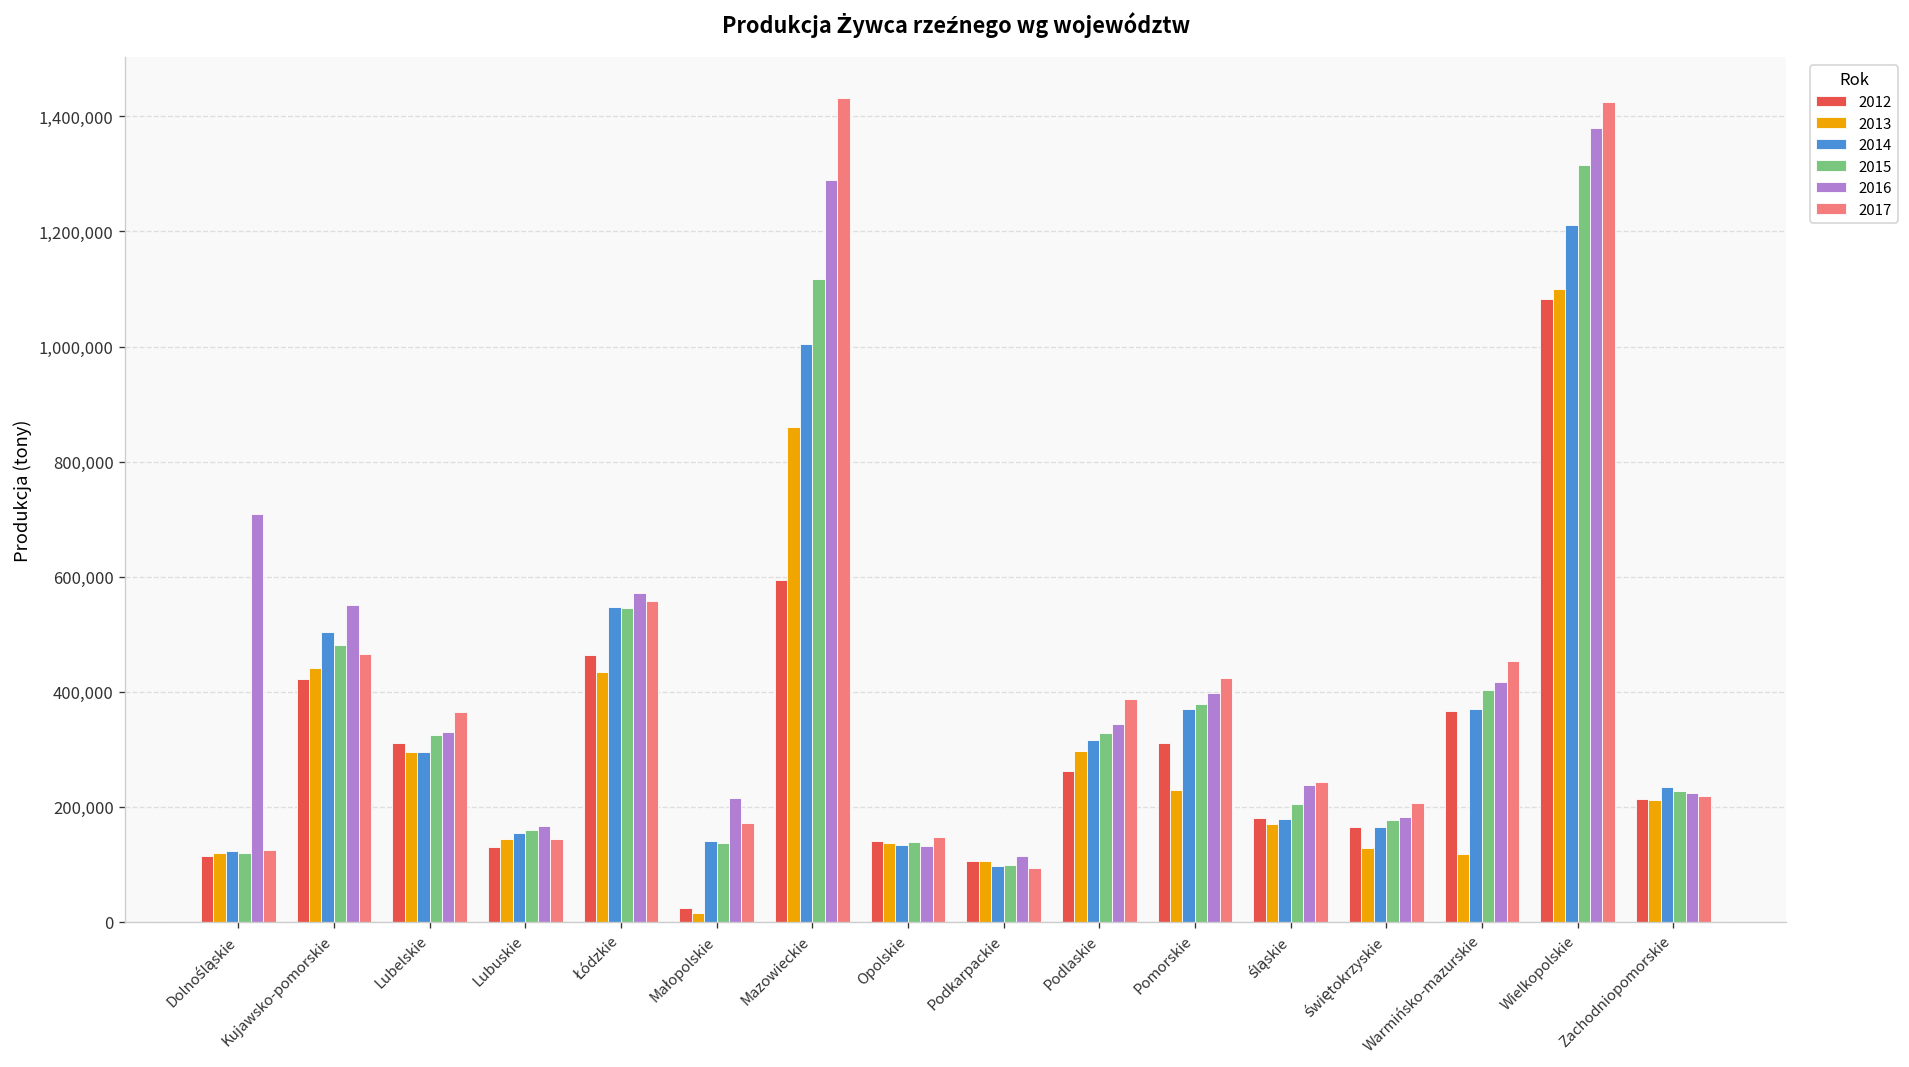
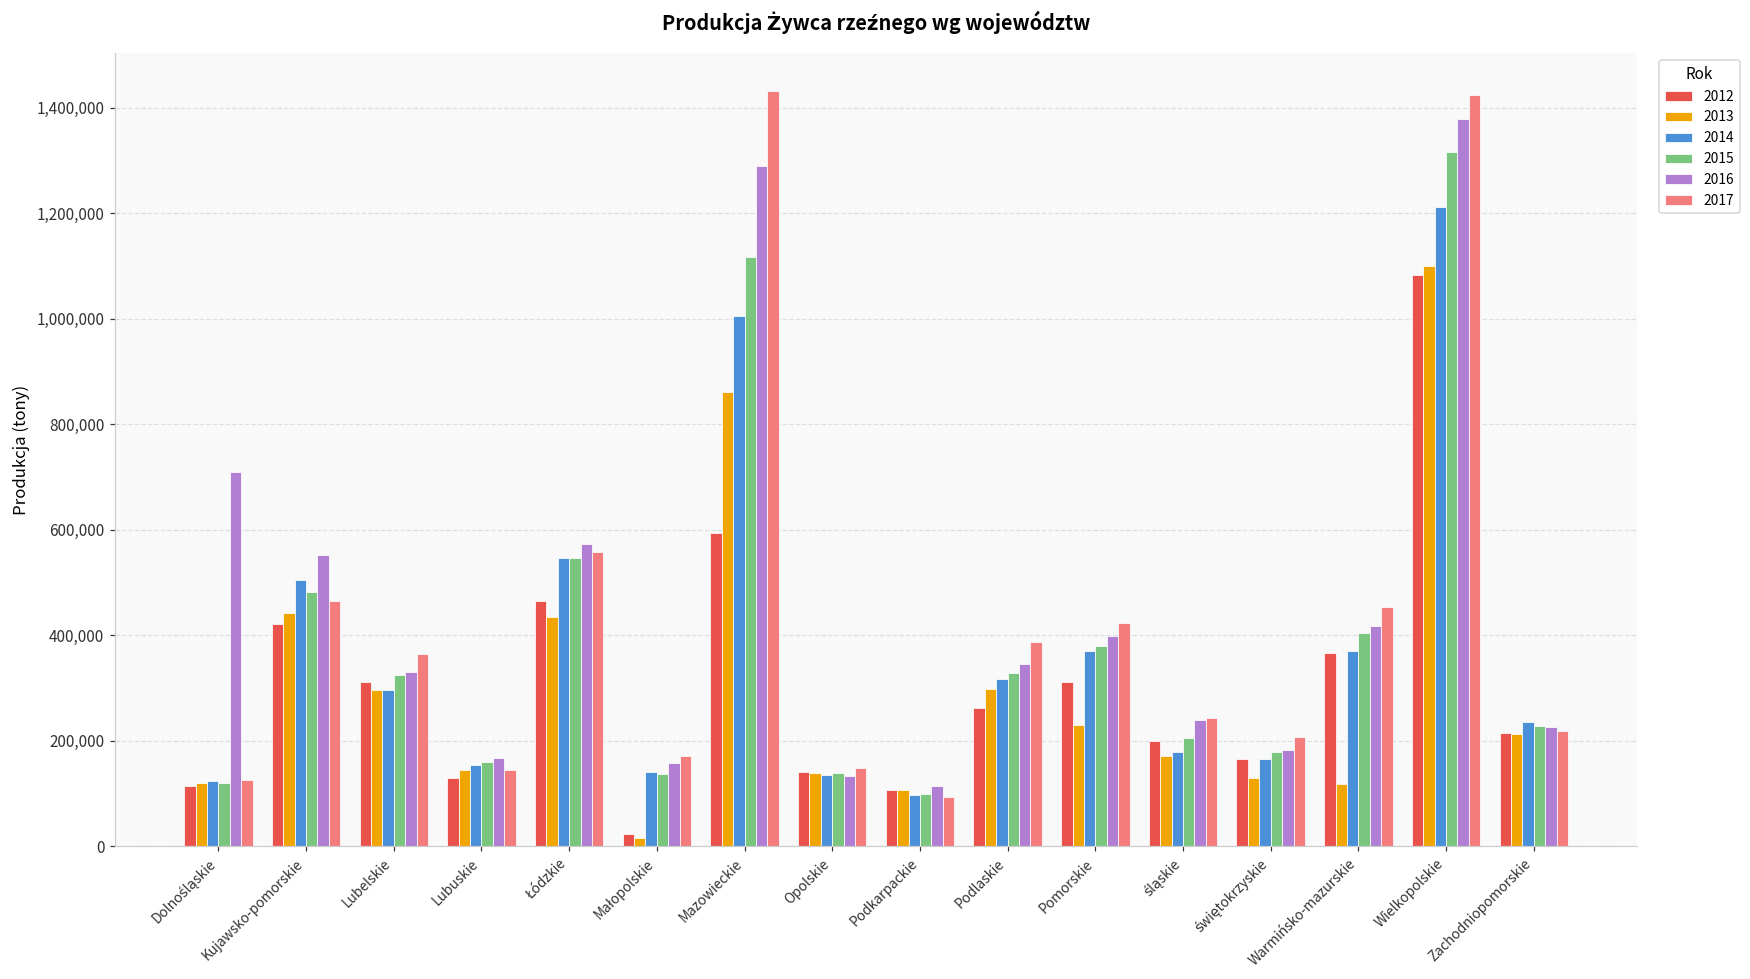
  {
    "2012": {
      "Dolnośląskie": "110,000",
      "Kujawsko-pomorskie": "420,000",
      "Lubelskie": "310,000",
      "Lubuskie": "130,000",
      "Łódzkie": "460,000",
      "Małopolskie": "20,000",
      "Mazowieckie": "590,000",
      "Opolskie": "140,000",
      "Podkarpackie": "110,000",
      "Podlaskie": "260,000",
      "Pomorskie": "310,000",
-     "śląskie": "180,000",
+     "śląskie": "200,000",
      "świętokrzyskie": "170,000",
      "Warmińsko-mazurskie": "370,000",
      "Wielkopolskie": "1,080,000",
      "Zachodniopomorskie": "210,000"
    },
    "2013": {
      "Dolnośląskie": "120,000",
      "Kujawsko-pomorskie": "440,000",
      "Lubelskie": "300,000",
      "Lubuskie": "140,000",
      "Łódzkie": "430,000",
      "Małopolskie": "20,000",
      "Mazowieckie": "860,000",
      "Opolskie": "140,000",
      "Podkarpackie": "110,000",
      "Podlaskie": "300,000",
      "Pomorskie": "230,000",
      "śląskie": "170,000",
      "świętokrzyskie": "130,000",
      "Warmińsko-mazurskie": "120,000",
      "Wielkopolskie": "1,100,000",
      "Zachodniopomorskie": "210,000"
    },
    "2014": {
      "Dolnośląskie": "120,000",
      "Kujawsko-pomorskie": "500,000",
      "Lubelskie": "300,000",
      "Lubuskie": "150,000",
      "Łódzkie": "550,000",
      "Małopolskie": "140,000",
      "Mazowieckie": "1,000,000",
      "Opolskie": "130,000",
      "Podkarpackie": "100,000",
      "Podlaskie": "320,000",
      "Pomorskie": "370,000",
      "śląskie": "180,000",
      "świętokrzyskie": "160,000",
      "Warmińsko-mazurskie": "370,000",
      "Wielkopolskie": "1,210,000",
      "Zachodniopomorskie": "230,000"
    },
    "2015": {
      "Dolnośląskie": "120,000",
      "Kujawsko-pomorskie": "480,000",
      "Lubelskie": "320,000",
      "Lubuskie": "160,000",
      "Łódzkie": "550,000",
      "Małopolskie": "140,000",
      "Mazowieckie": "1,120,000",
      "Opolskie": "140,000",
      "Podkarpackie": "100,000",
      "Podlaskie": "330,000",
      "Pomorskie": "380,000",
      "śląskie": "210,000",
      "świętokrzyskie": "180,000",
      "Warmińsko-mazurskie": "400,000",
      "Wielkopolskie": "1,310,000",
      "Zachodniopomorskie": "230,000"
    },
    "2016": {
      "Dolnośląskie": "710,000",
      "Kujawsko-pomorskie": "550,000",
      "Lubelskie": "330,000",
      "Lubuskie": "170,000",
      "Łódzkie": "570,000",
-     "Małopolskie": "220,000",
+     "Małopolskie": "160,000",
      "Mazowieckie": "1,290,000",
      "Opolskie": "130,000",
      "Podkarpackie": "110,000",
      "Podlaskie": "340,000",
      "Pomorskie": "400,000",
      "śląskie": "240,000",
      "świętokrzyskie": "180,000",
      "Warmińsko-mazurskie": "420,000",
      "Wielkopolskie": "1,380,000",
      "Zachodniopomorskie": "220,000"
    },
    "2017": {
      "Dolnośląskie": "120,000",
      "Kujawsko-pomorskie": "460,000",
      "Lubelskie": "360,000",
      "Lubuskie": "140,000",
      "Łódzkie": "560,000",
      "Małopolskie": "170,000",
      "Mazowieckie": "1,430,000",
      "Opolskie": "150,000",
      "Podkarpackie": "90,000",
      "Podlaskie": "390,000",
      "Pomorskie": "420,000",
      "śląskie": "240,000",
      "świętokrzyskie": "210,000",
      "Warmińsko-mazurskie": "450,000",
      "Wielkopolskie": "1,420,000",
      "Zachodniopomorskie": "220,000"
    }
  }
